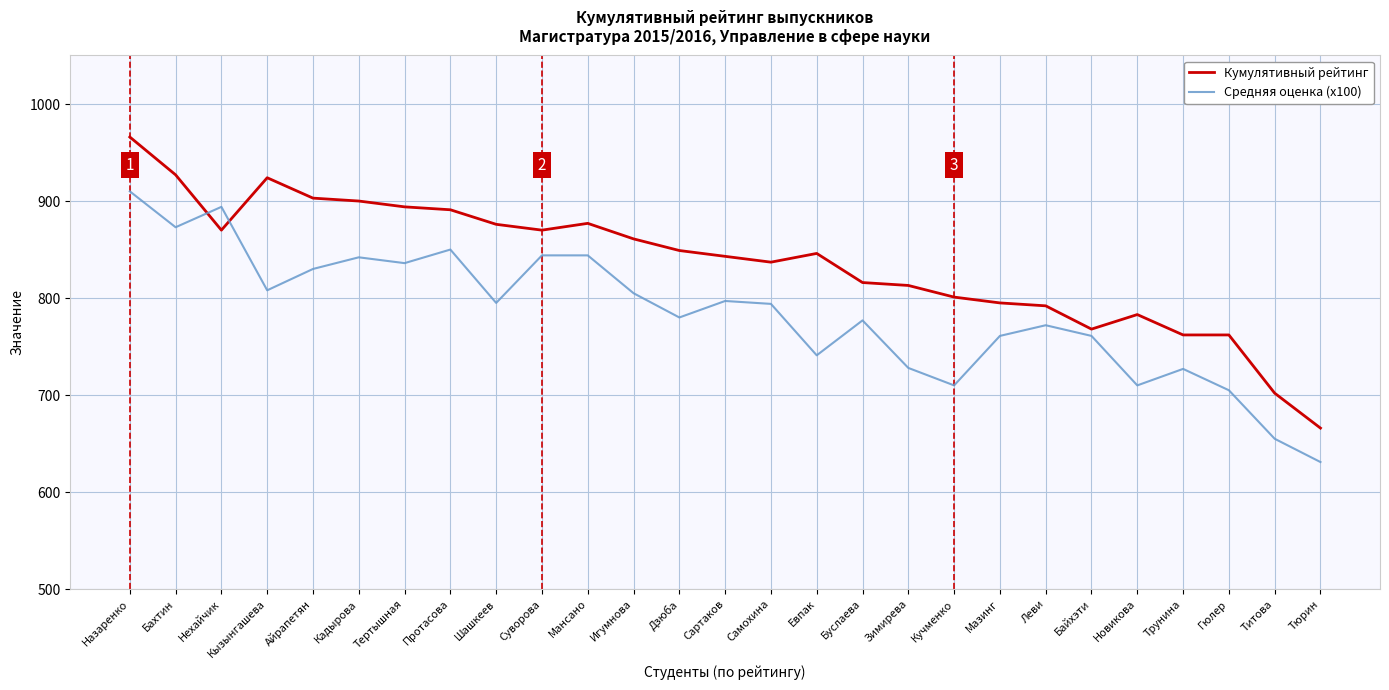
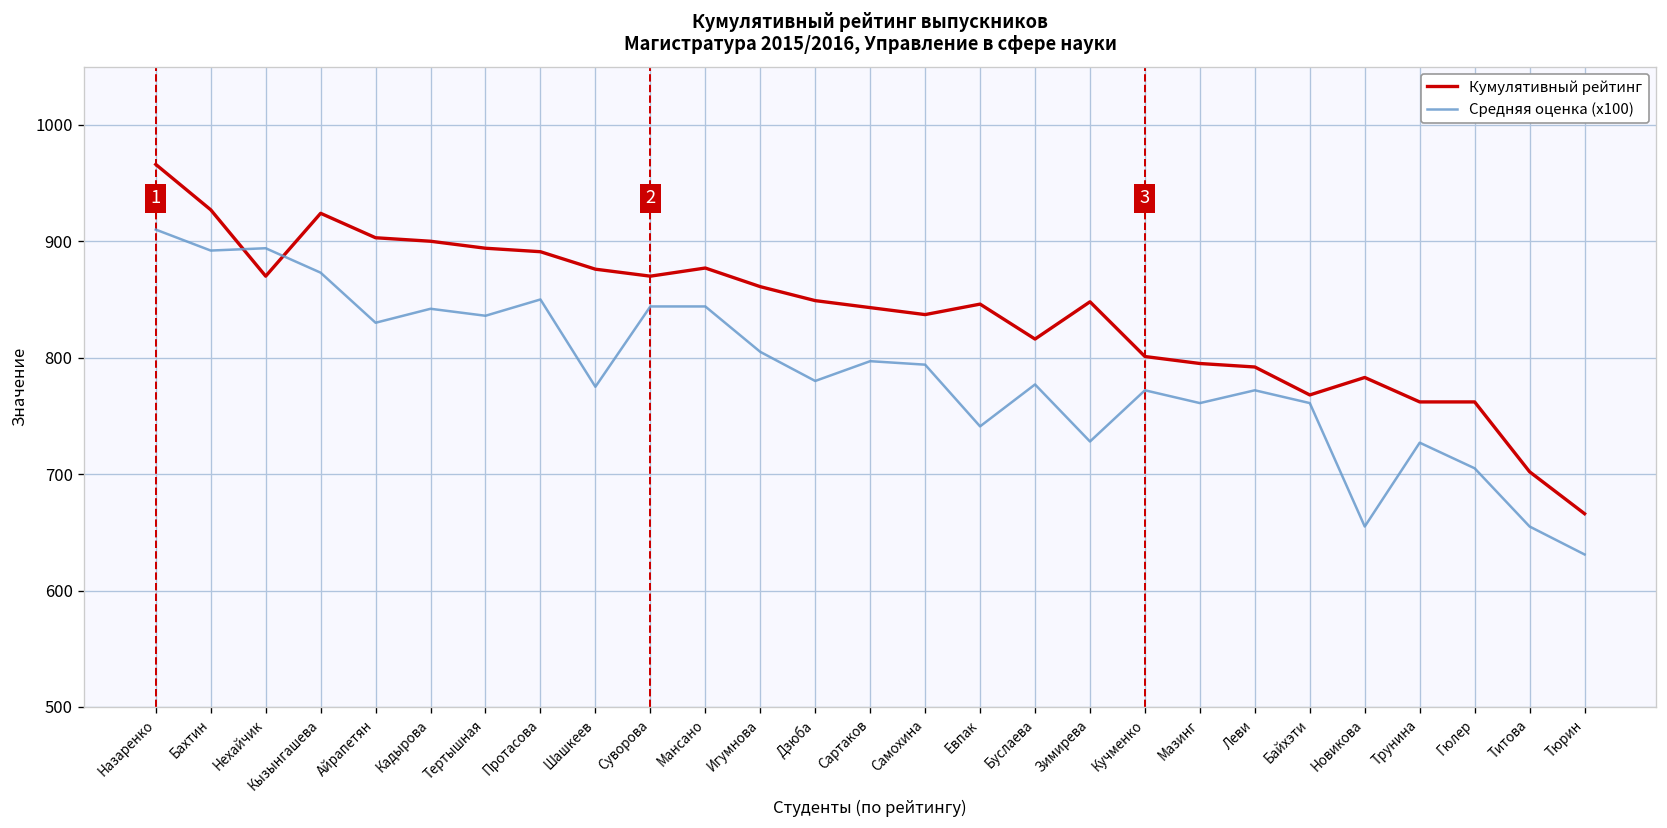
  {
    "Кумулятивный рейтинг": {
      "Назаренко": 970,
      "Бахтин": 930,
      "Нехайчик": 870,
      "Кызынгашева": 920,
      "Айрапетян": 900,
      "Кадырова": 900,
      "Тертышная": 890,
      "Протасова": 890,
      "Шашкеев": 880,
      "Суворова": 870,
      "Мансано": 880,
      "Игумнова": 860,
      "Дзюба": 850,
      "Сартаков": 840,
      "Самохина": 840,
      "Евпак": 850,
      "Буслаева": 820,
-     "Зимирева": 810,
+     "Зимирева": 850,
      "Кучменко": 800,
      "Мазинг": 800,
      "Леви": 790,
      "Байхэти": 770,
      "Новикова": 780,
      "Трунина": 760,
      "Гюлер": 760,
      "Титова": 700,
      "Тюрин": 670
    },
    "Средняя оценка (x100)": {
-     "Бахтин": 870,
+     "Бахтин": 890,
      "Нехайчик": 890,
-     "Кызынгашева": 810,
+     "Кызынгашева": 870,
      "Айрапетян": 830,
      "Кадырова": 840,
      "Тертышная": 840,
      "Протасова": 850,
-     "Шашкеев": 800,
+     "Шашкеев": 780,
      "Суворова": 840,
      "Мансано": 840,
      "Игумнова": 810,
      "Дзюба": 780,
      "Сартаков": 800,
      "Самохина": 790,
      "Евпак": 740,
      "Буслаева": 780,
      "Зимирева": 730,
-     "Кучменко": 710,
+     "Кучменко": 770,
      "Мазинг": 760,
      "Леви": 770,
      "Байхэти": 760,
-     "Новикова": 710,
+     "Новикова": 660,
      "Трунина": 730,
      "Гюлер": 710,
      "Титова": 660,
      "Тюрин": 630
    }
  }
